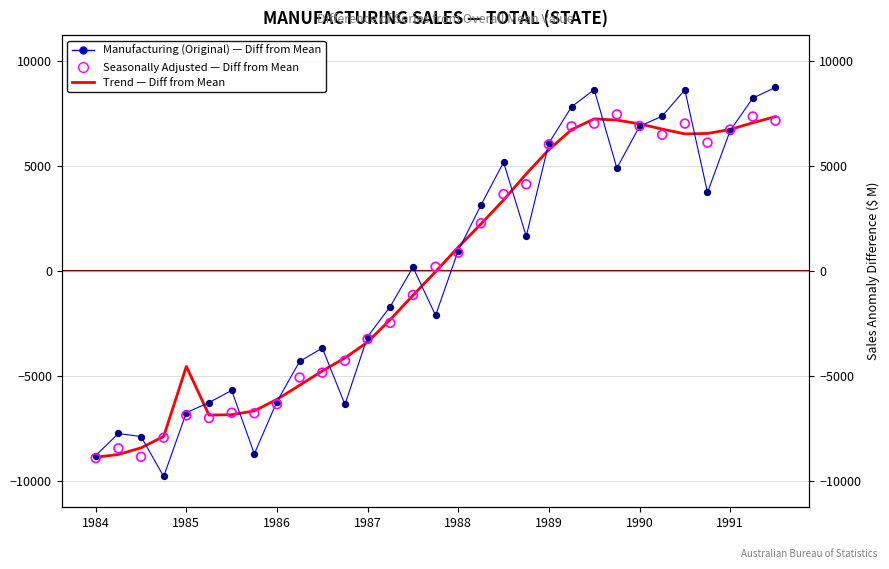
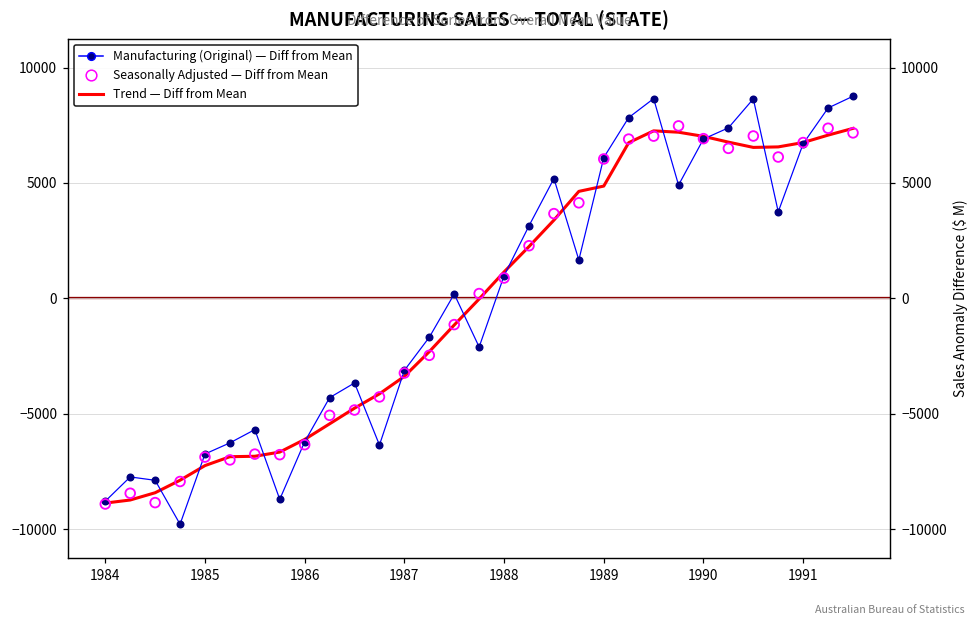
  {
    "Manufacturing (Original) — Diff from Mean": {
      "1985": -6700
    },
    "Trend — Diff from Mean": {
-     "1985": -4500,
+     "1985": -7200,
      "1987": -3400,
      "1988": 1100,
-     "1989": 5800
+     "1989": 4900
    }
  }
